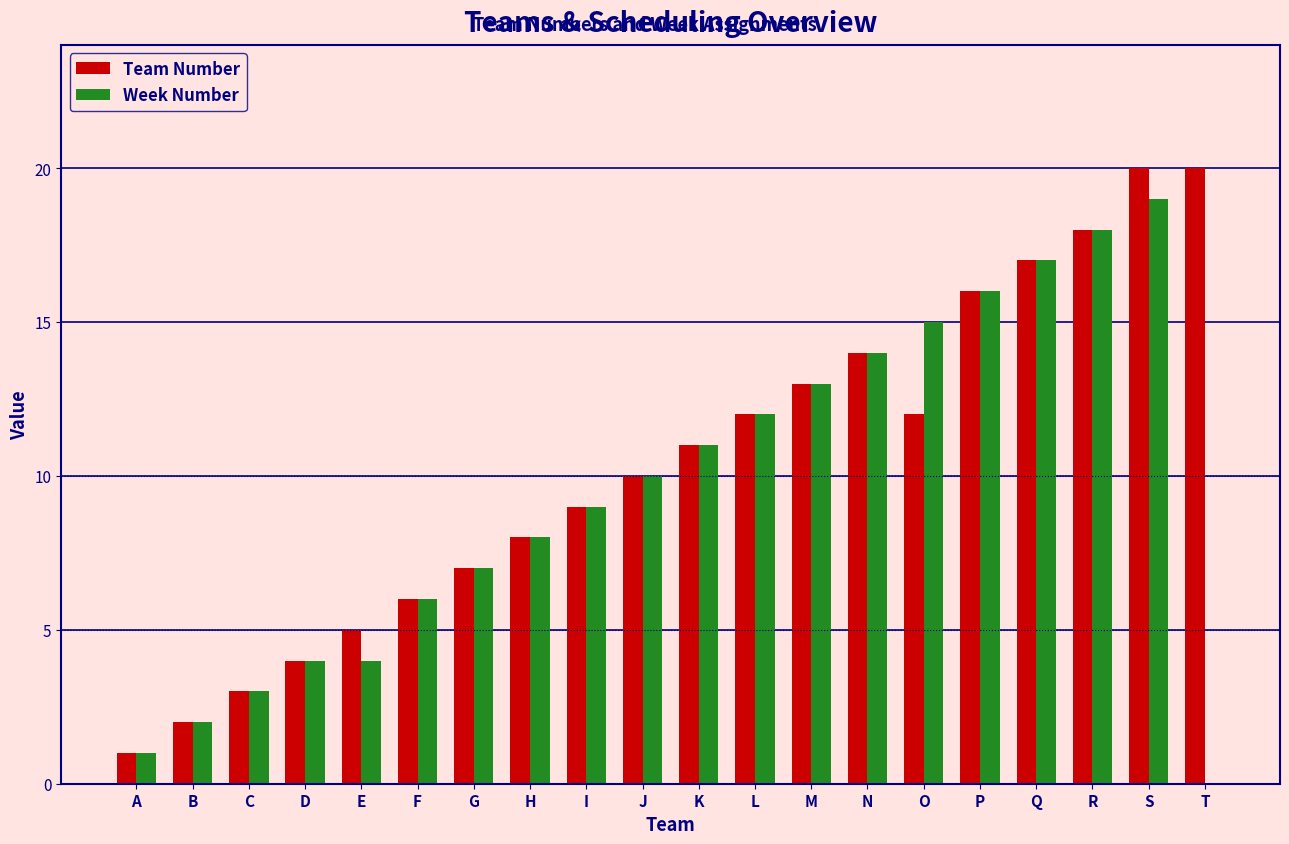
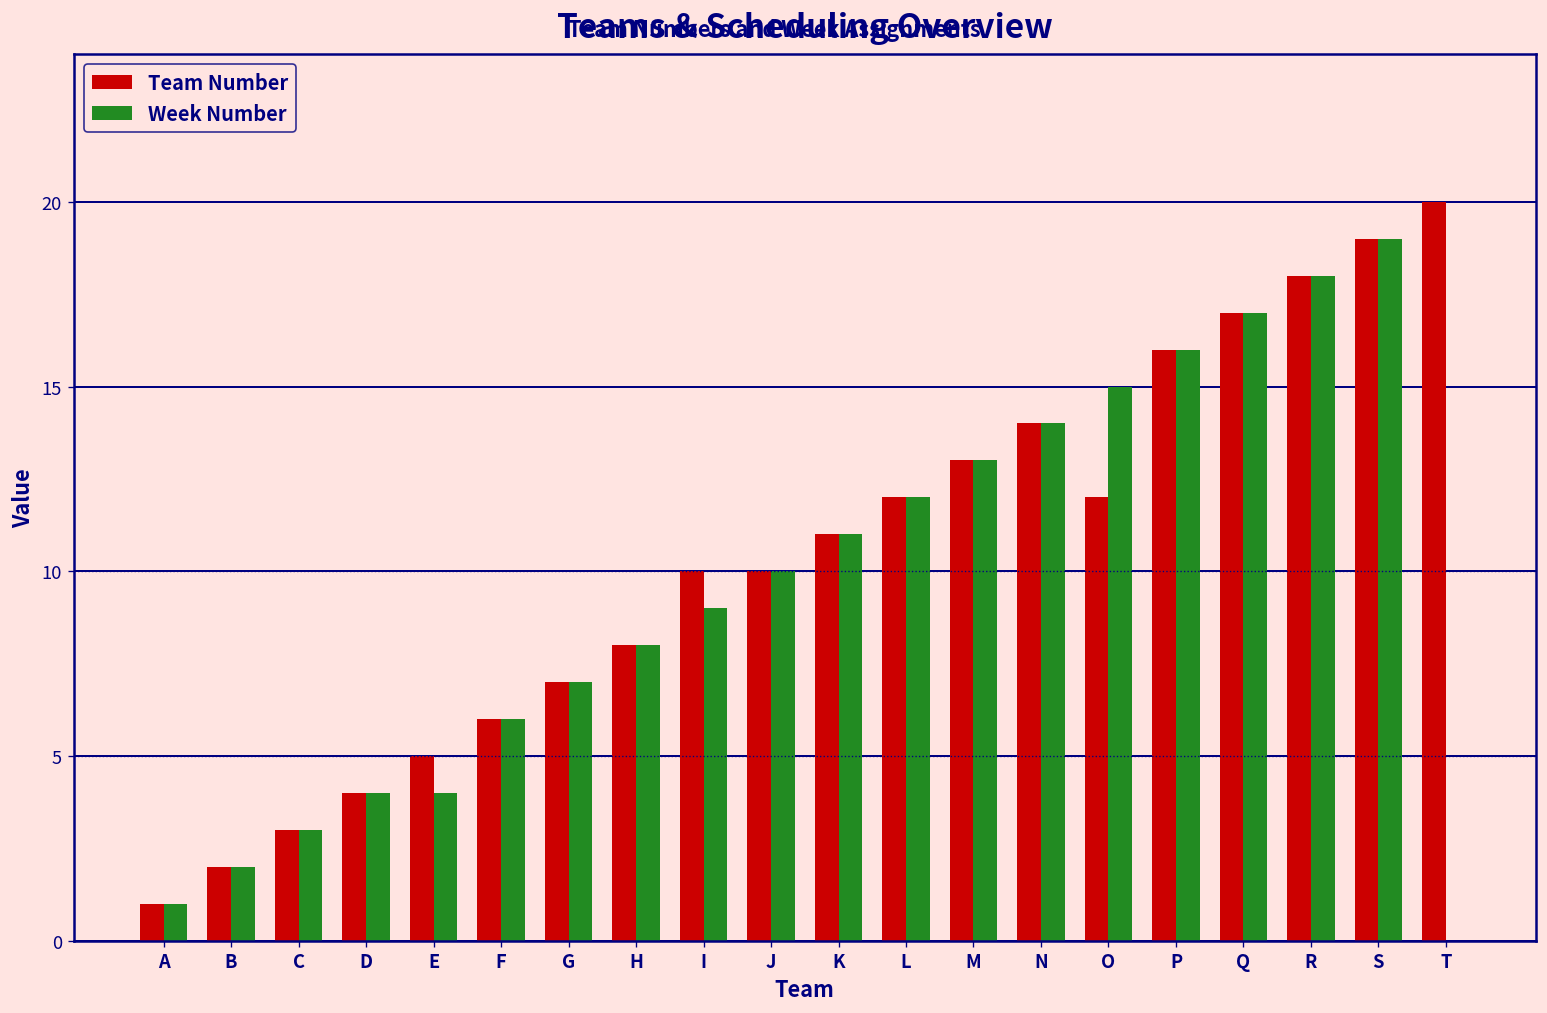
  {
    "Team Number": {
      "A": 1,
      "B": 2,
      "C": 3,
      "D": 4,
      "E": 5,
      "F": 6,
      "G": 7,
      "H": 8,
-     "I": 9,
+     "I": 10,
      "J": 10,
      "K": 11,
      "L": 12,
      "M": 13,
      "N": 14,
      "O": 12,
      "P": 16,
      "Q": 17,
      "R": 18,
-     "S": 20,
+     "S": 19,
      "T": 20
    },
    "Week Number": {
      "A": 1,
      "B": 2,
      "C": 3,
      "D": 4,
      "E": 4,
      "F": 6,
      "G": 7,
      "H": 8,
      "I": 9,
      "J": 10,
      "K": 11,
      "L": 12,
      "M": 13,
      "N": 14,
      "O": 15,
      "P": 16,
      "Q": 17,
      "R": 18,
      "S": 19,
      "T": 0
    }
  }
